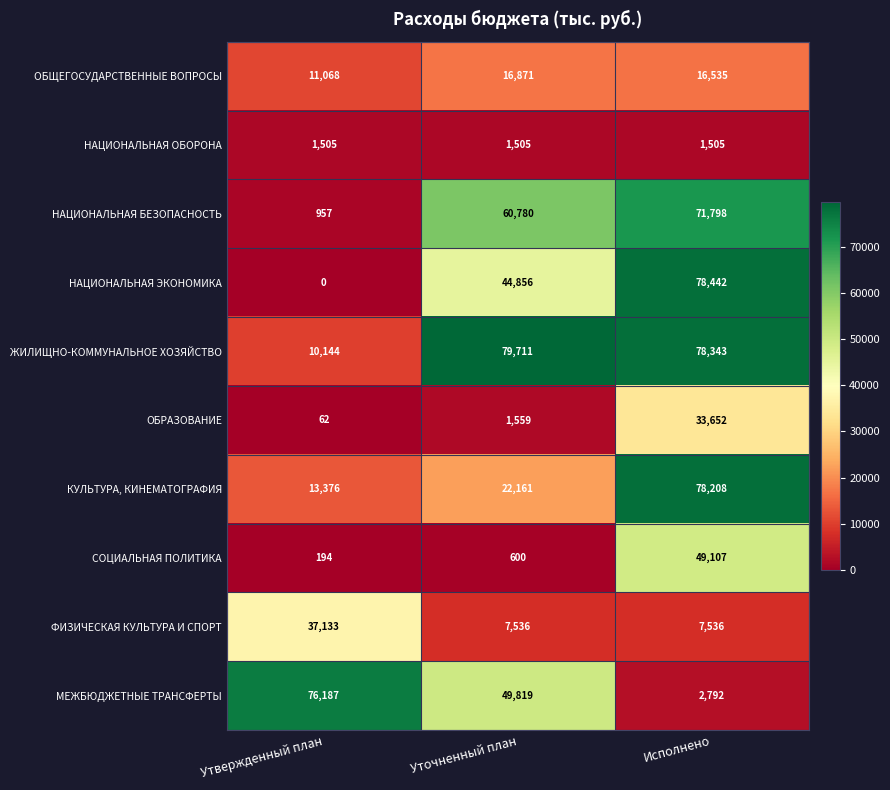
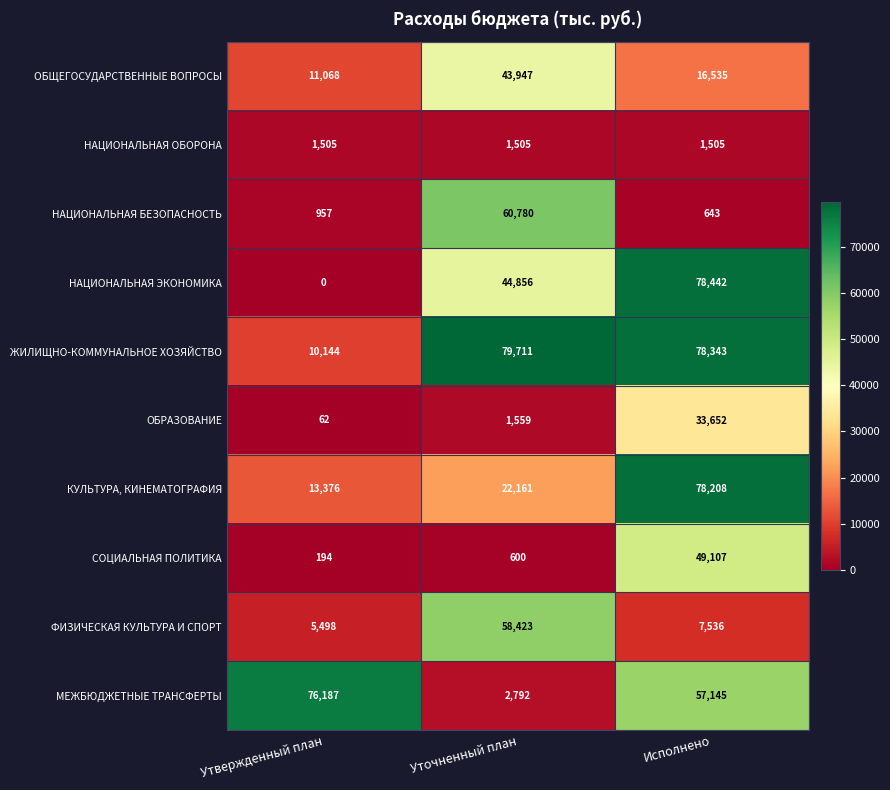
  {
    "ОБЩЕГОСУДАРСТВЕННЫЕ ВОПРОСЫ": {
      "Утвержденный план": "11,068",
-     "Уточненный план": "16,871",
+     "Уточненный план": "43,947",
      "Исполнено": "16,535"
    },
    "НАЦИОНАЛЬНАЯ ОБОРОНА": {
      "Утвержденный план": "1,505",
      "Уточненный план": "1,505",
      "Исполнено": "1,505"
    },
    "НАЦИОНАЛЬНАЯ БЕЗОПАСНОСТЬ": {
      "Утвержденный план": "957",
      "Уточненный план": "60,780",
-     "Исполнено": "71,798"
+     "Исполнено": "643"
    },
    "НАЦИОНАЛЬНАЯ ЭКОНОМИКА": {
      "Утвержденный план": "0",
      "Уточненный план": "44,856",
      "Исполнено": "78,442"
    },
    "ЖИЛИЩНО-КОММУНАЛЬНОЕ ХОЗЯЙСТВО": {
      "Утвержденный план": "10,144",
      "Уточненный план": "79,711",
      "Исполнено": "78,343"
    },
    "ОБРАЗОВАНИЕ": {
      "Утвержденный план": "62",
      "Уточненный план": "1,559",
      "Исполнено": "33,652"
    },
    "КУЛЬТУРА, КИНЕМАТОГРАФИЯ": {
      "Утвержденный план": "13,376",
      "Уточненный план": "22,161",
      "Исполнено": "78,208"
    },
    "СОЦИАЛЬНАЯ ПОЛИТИКА": {
      "Утвержденный план": "194",
      "Уточненный план": "600",
      "Исполнено": "49,107"
    },
    "ФИЗИЧЕСКАЯ КУЛЬТУРА И СПОРТ": {
-     "Утвержденный план": "37,133",
-     "Уточненный план": "7,536",
+     "Утвержденный план": "5,498",
+     "Уточненный план": "58,423",
      "Исполнено": "7,536"
    },
    "МЕЖБЮДЖЕТНЫЕ ТРАНСФЕРТЫ": {
      "Утвержденный план": "76,187",
-     "Уточненный план": "49,819",
-     "Исполнено": "2,792"
+     "Уточненный план": "2,792",
+     "Исполнено": "57,145"
    }
  }
